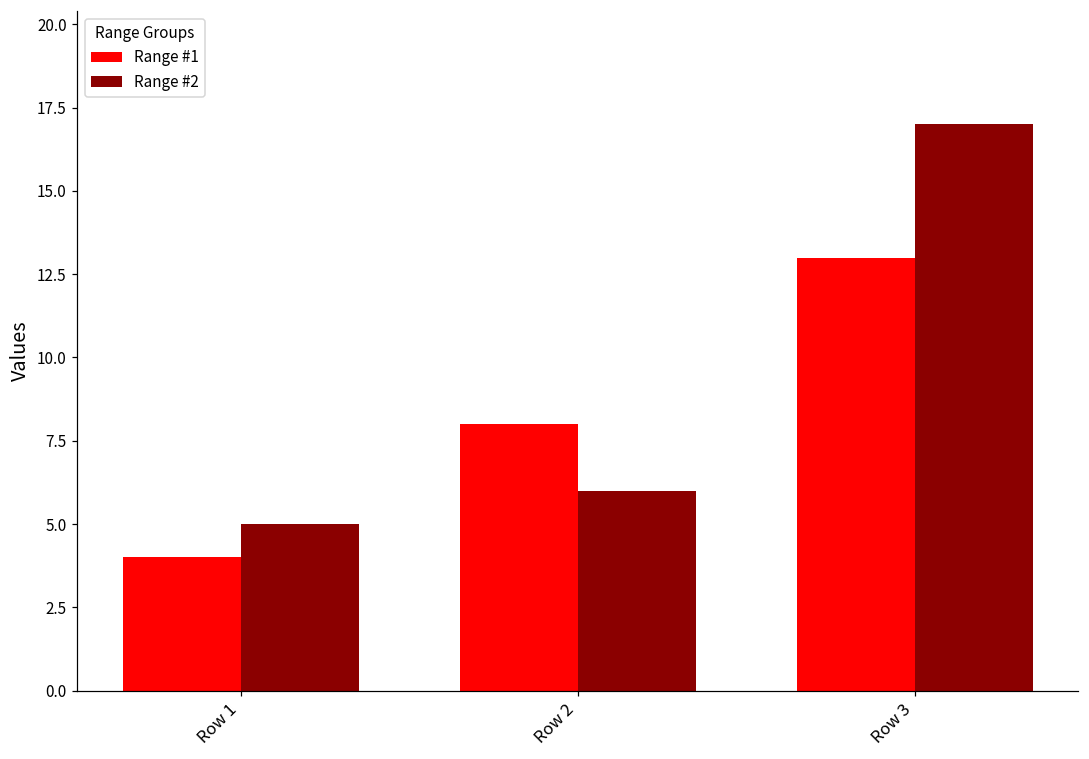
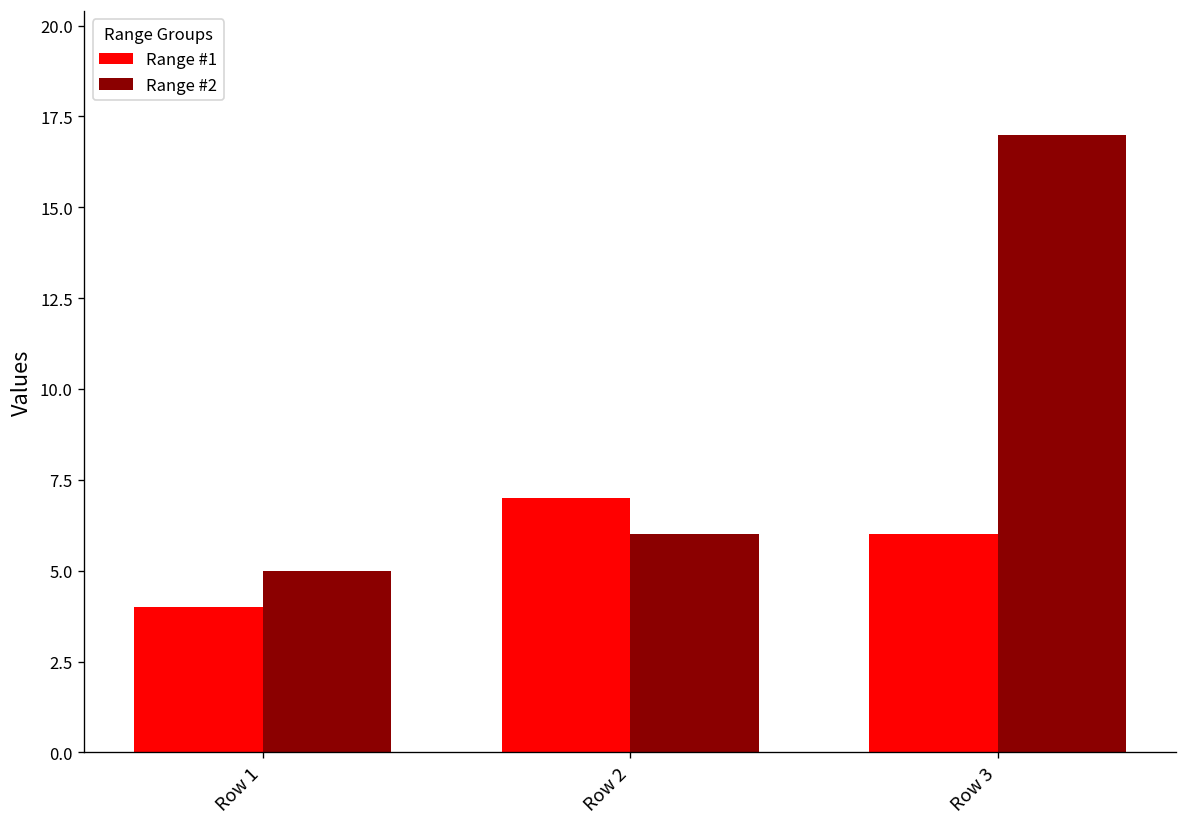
  {
    "Range #1": {
      "Row 1": 4,
-     "Row 2": 8,
-     "Row 3": 13
+     "Row 2": 7,
+     "Row 3": 6
    },
    "Range #2": {
      "Row 1": 5,
      "Row 2": 6,
      "Row 3": 17
    }
  }
